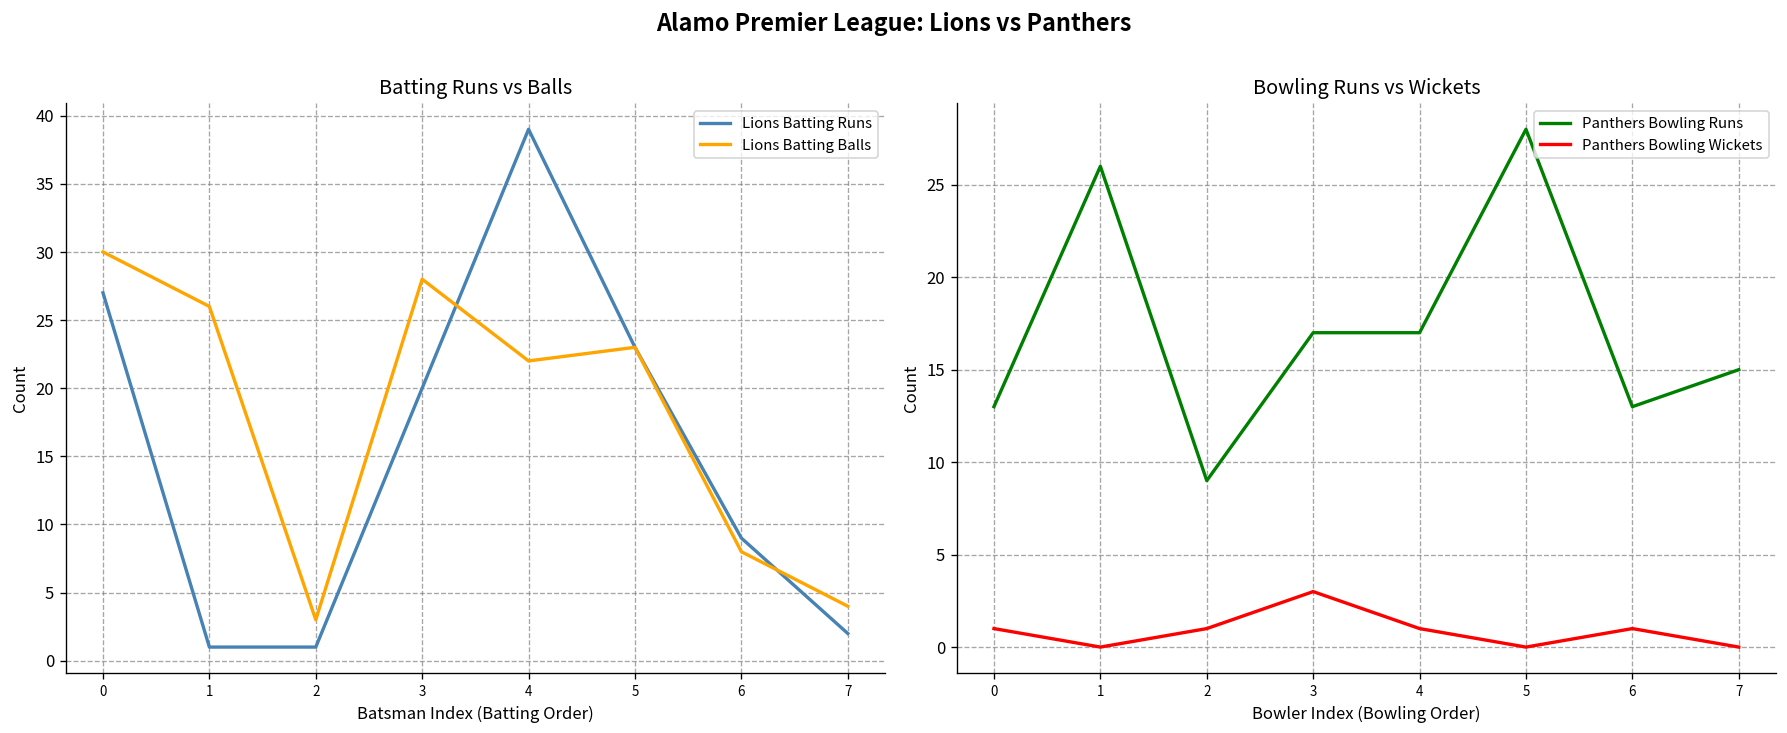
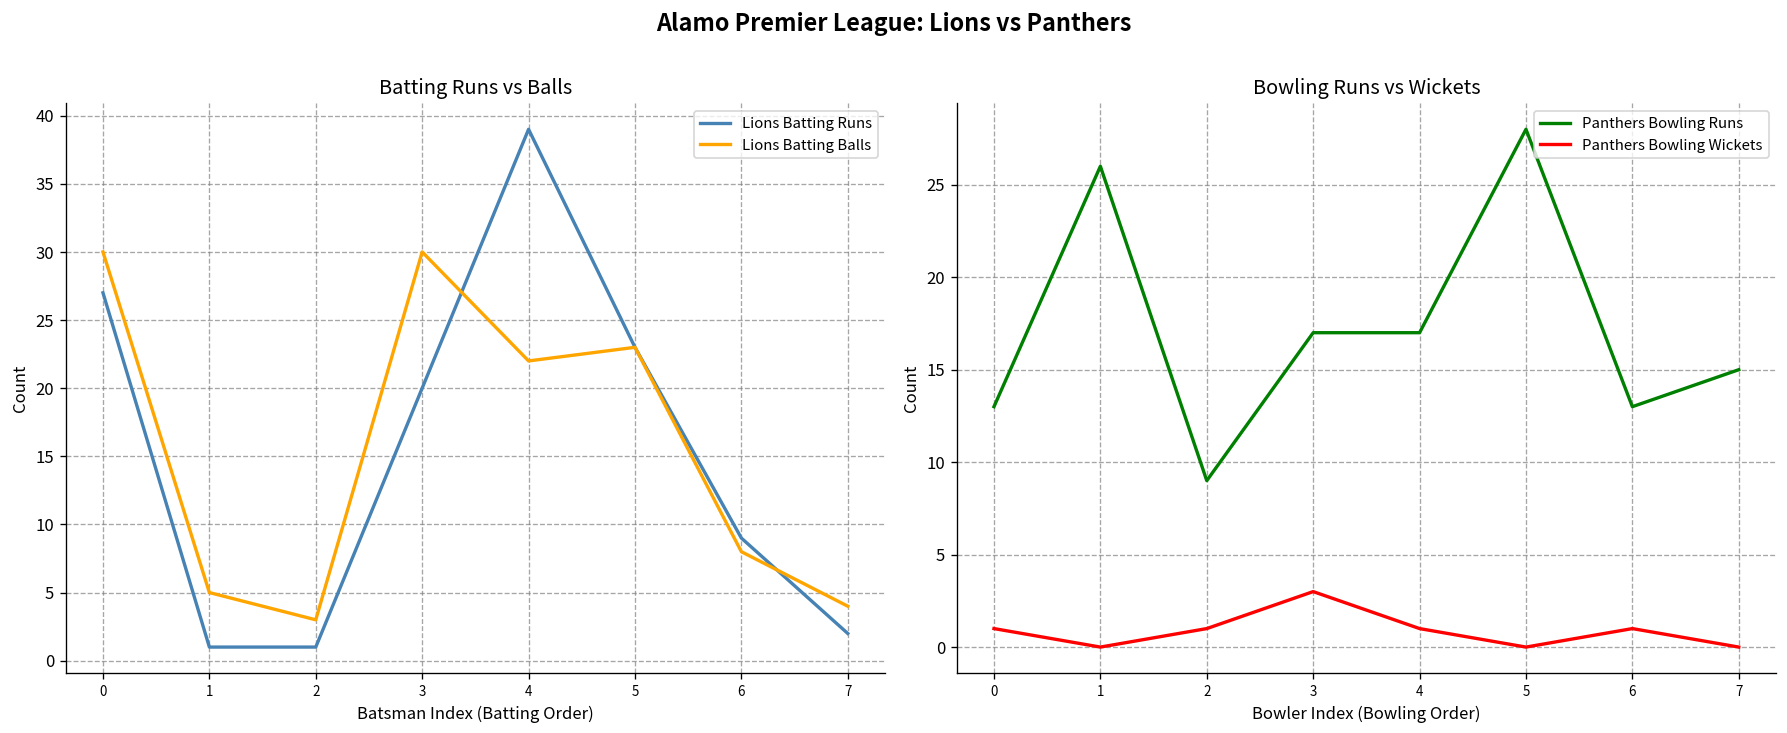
  {
    "Batting Runs vs Balls": {
      "Lions Batting Runs": {
        "0": 27,
        "1": 1,
        "2": 1,
        "3": 20,
        "4": 39,
        "6": 9,
        "7": 2
      },
      "Lions Batting Balls": {
        "0": 30,
-       "1": 26,
+       "1": 5,
        "2": 3,
-       "3": 28,
+       "3": 30,
        "4": 22,
        "6": 8,
        "7": 4
      }
    },
    "Bowling Runs vs Wickets": {
      "Panthers Bowling Runs": {
        "0": 13.0,
        "1": 26.0,
        "2": 9.0,
        "3": 17.0,
        "4": 17.0,
        "5": 28.0,
        "6": 13.0,
        "7": 15.0
      },
      "Panthers Bowling Wickets": {
        "0": 1.0,
        "1": 0.0,
        "2": 1.0,
        "3": 3.0,
        "4": 1.0,
        "5": 0.0,
        "6": 1.0,
        "7": 0.0
      }
    }
  }
